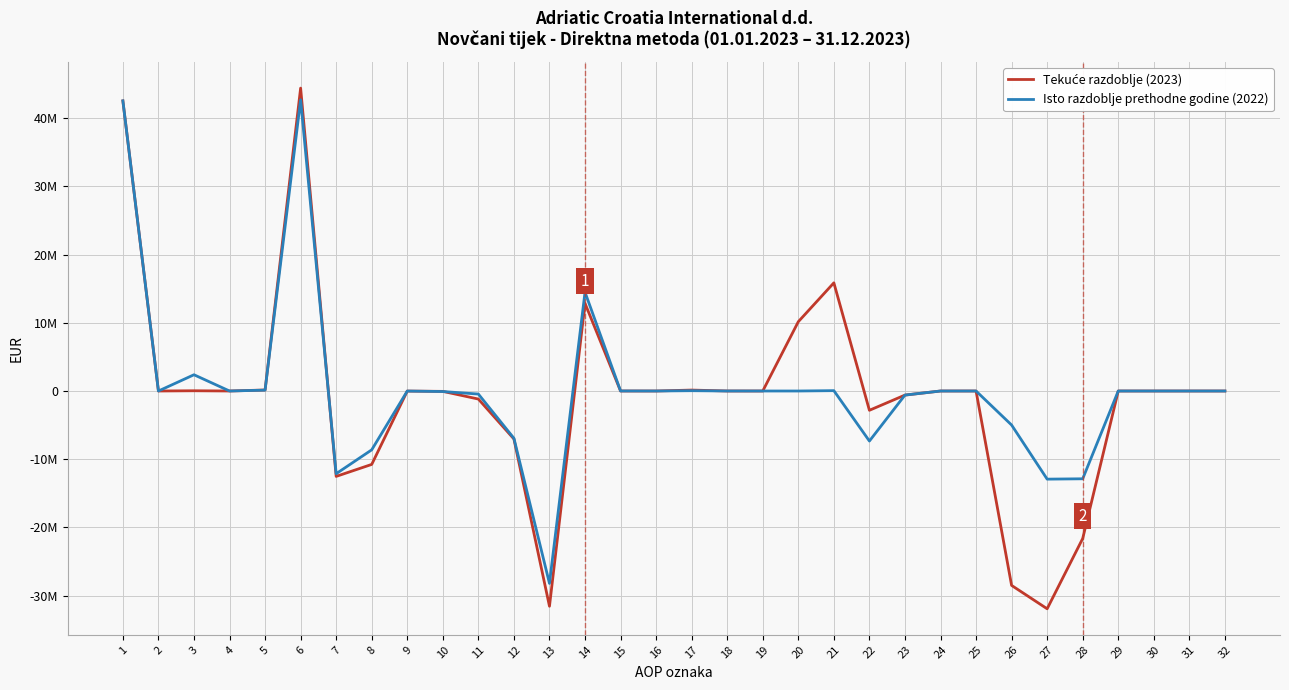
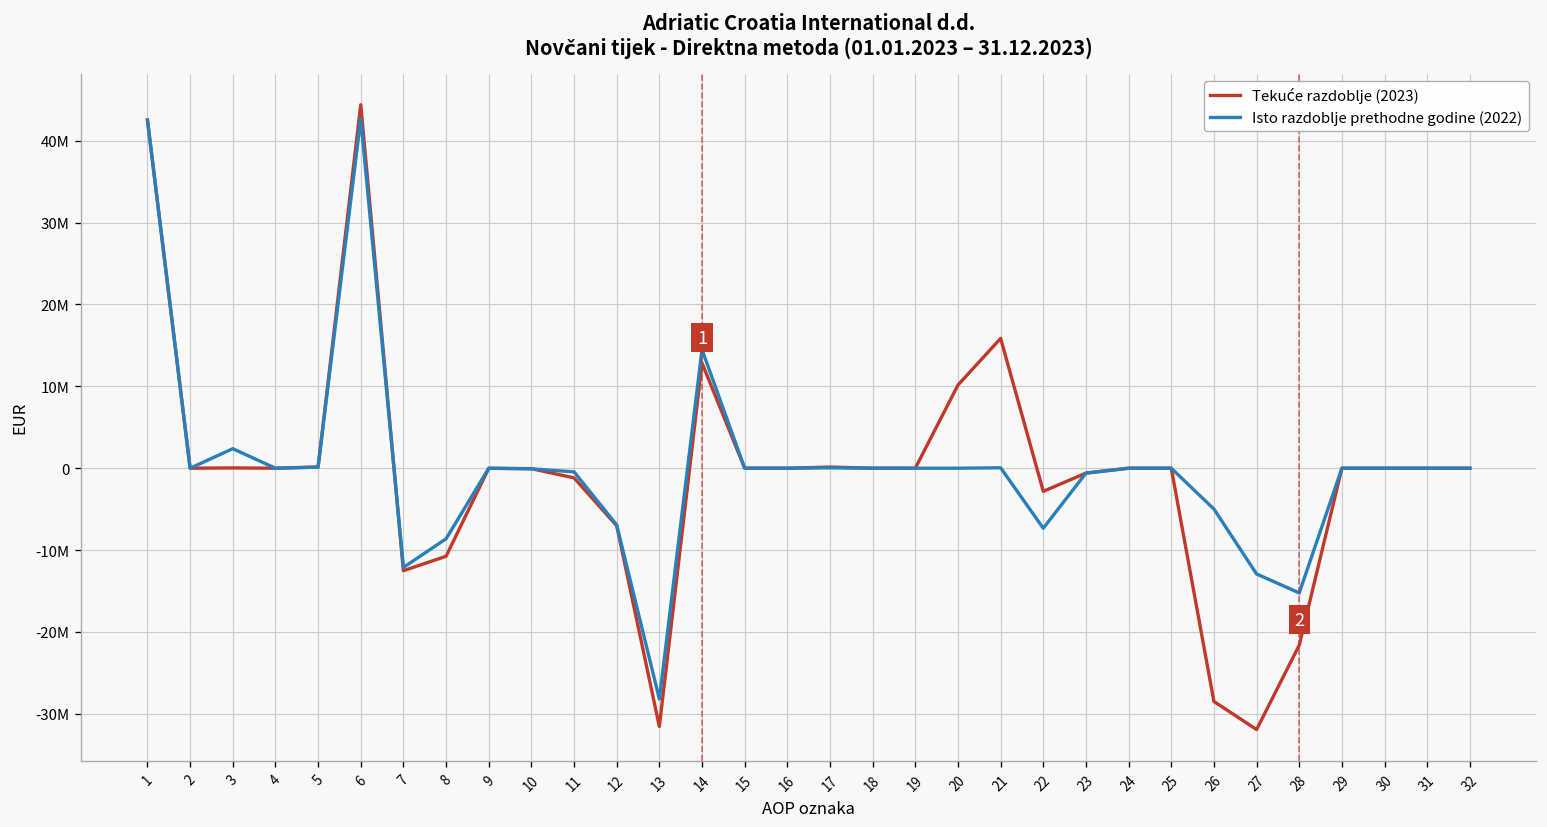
  {
    "Tekuće razdoblje (2023)": {
      "3": 0,
      "6": 44000000,
      "7": -13000000,
      "8": -11000000,
      "11": -1000000,
      "13": -32000000,
      "14": 13000000,
      "20": 10000000,
      "21": 16000000,
      "22": -3000000,
      "26": -29000000,
      "27": -32000000,
      "28": -22000000
    },
    "Isto razdoblje prethodne godine (2022)": {
      "3": 2000000,
      "6": 43000000,
      "7": -12000000,
      "8": -9000000,
      "11": 0,
      "13": -28000000,
      "20": 0,
      "21": 0,
      "22": -7000000,
      "26": -5000000,
      "27": -13000000,
-     "28": -13000000
+     "28": -15000000
    }
  }
